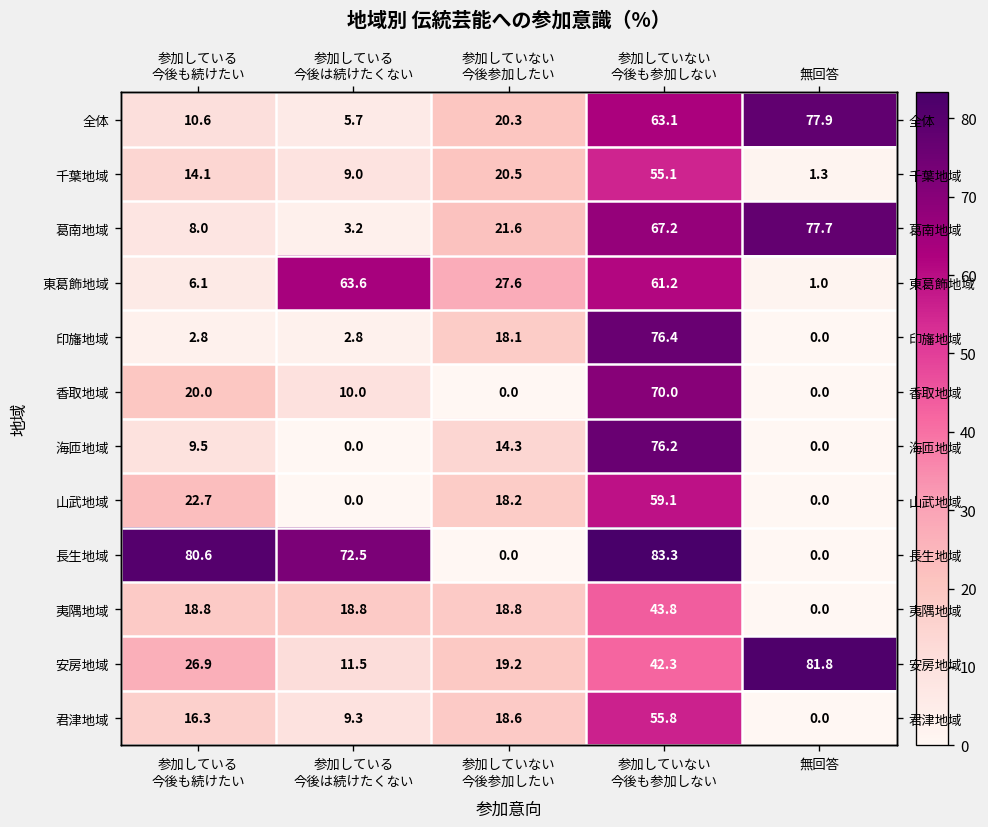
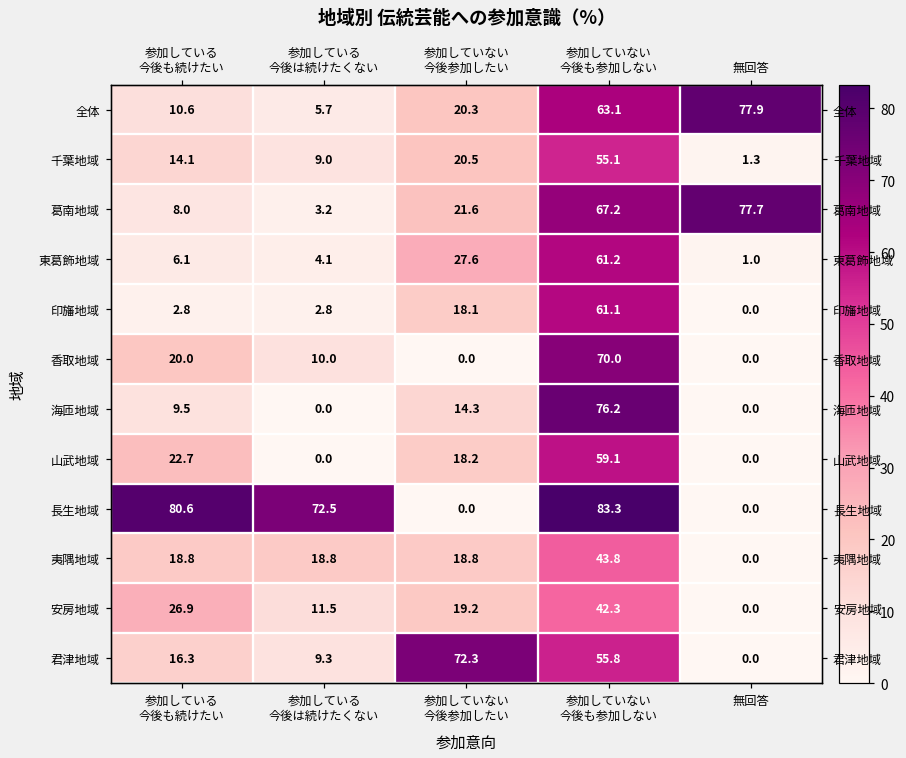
  {
    "全体": {
      "参加している 今後も続けたい": 10.6,
      "参加している 今後は続けたくない": 5.7,
      "参加していない 今後参加したい": 20.3,
      "参加していない 今後も参加しない": 63.1,
      "無回答": 77.9
    },
    "千葉地域": {
      "参加している 今後も続けたい": 14.1,
      "参加している 今後は続けたくない": 9.0,
      "参加していない 今後参加したい": 20.5,
      "参加していない 今後も参加しない": 55.1,
      "無回答": 1.3
    },
    "葛南地域": {
      "参加している 今後も続けたい": 8.0,
      "参加している 今後は続けたくない": 3.2,
      "参加していない 今後参加したい": 21.6,
      "参加していない 今後も参加しない": 67.2,
      "無回答": 77.7
    },
    "東葛飾地域": {
      "参加している 今後も続けたい": 6.1,
-     "参加している 今後は続けたくない": 63.6,
+     "参加している 今後は続けたくない": 4.1,
      "参加していない 今後参加したい": 27.6,
      "参加していない 今後も参加しない": 61.2,
      "無回答": 1.0
    },
    "印旛地域": {
      "参加している 今後も続けたい": 2.8,
      "参加している 今後は続けたくない": 2.8,
      "参加していない 今後参加したい": 18.1,
-     "参加していない 今後も参加しない": 76.4,
+     "参加していない 今後も参加しない": 61.1,
      "無回答": 0.0
    },
    "香取地域": {
      "参加している 今後も続けたい": 20.0,
      "参加している 今後は続けたくない": 10.0,
      "参加していない 今後参加したい": 0.0,
      "参加していない 今後も参加しない": 70.0,
      "無回答": 0.0
    },
    "海匝地域": {
      "参加している 今後も続けたい": 9.5,
      "参加している 今後は続けたくない": 0.0,
      "参加していない 今後参加したい": 14.3,
      "参加していない 今後も参加しない": 76.2,
      "無回答": 0.0
    },
    "山武地域": {
      "参加している 今後も続けたい": 22.7,
      "参加している 今後は続けたくない": 0.0,
      "参加していない 今後参加したい": 18.2,
      "参加していない 今後も参加しない": 59.1,
      "無回答": 0.0
    },
    "長生地域": {
      "参加している 今後も続けたい": 80.6,
      "参加している 今後は続けたくない": 72.5,
      "参加していない 今後参加したい": 0.0,
      "参加していない 今後も参加しない": 83.3,
      "無回答": 0.0
    },
    "夷隅地域": {
      "参加している 今後も続けたい": 18.8,
      "参加している 今後は続けたくない": 18.8,
      "参加していない 今後参加したい": 18.8,
      "参加していない 今後も参加しない": 43.8,
      "無回答": 0.0
    },
    "安房地域": {
      "参加している 今後も続けたい": 26.9,
      "参加している 今後は続けたくない": 11.5,
      "参加していない 今後参加したい": 19.2,
      "参加していない 今後も参加しない": 42.3,
-     "無回答": 81.8
+     "無回答": 0.0
    },
    "君津地域": {
      "参加している 今後も続けたい": 16.3,
      "参加している 今後は続けたくない": 9.3,
-     "参加していない 今後参加したい": 18.6,
+     "参加していない 今後参加したい": 72.3,
      "参加していない 今後も参加しない": 55.8,
      "無回答": 0.0
    }
  }
